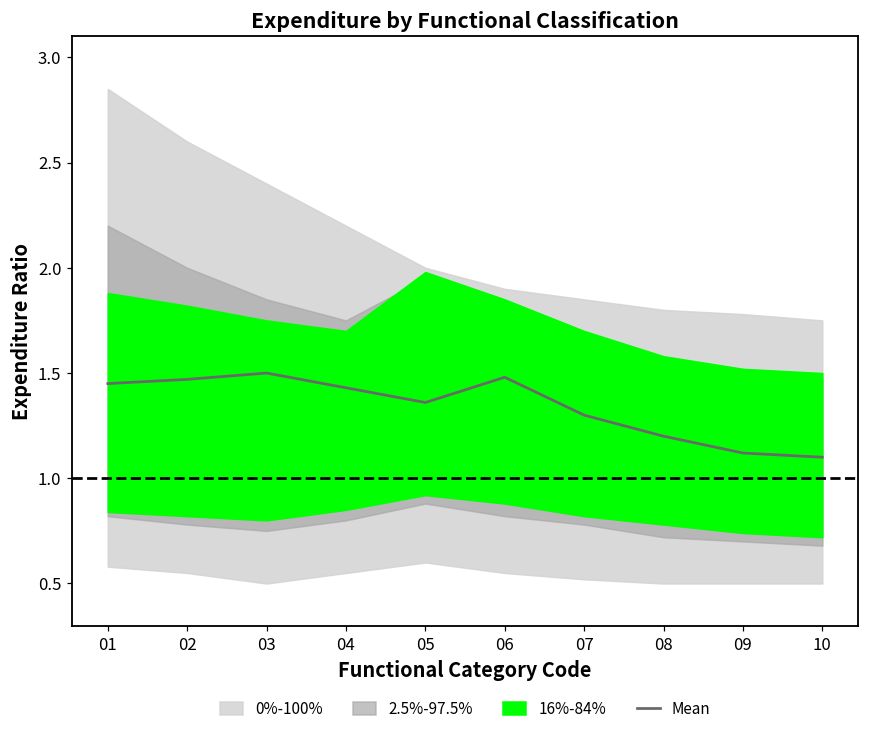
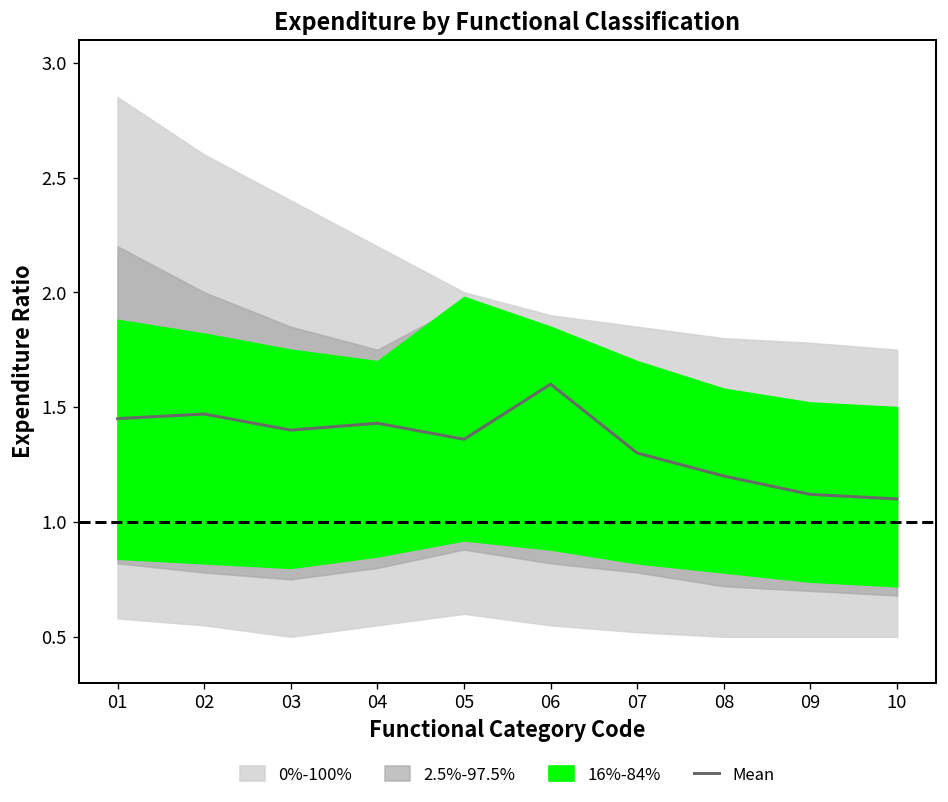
  {
    "Mean": {
      "01": 1.45,
      "02": 1.47,
-     "03": 1.5,
+     "03": 1.4,
      "04": 1.43,
      "05": 1.36,
-     "06": 1.48,
+     "06": 1.60,
      "07": 1.30,
      "08": 1.20,
      "09": 1.12,
      "10": 1.10
    }
  }
